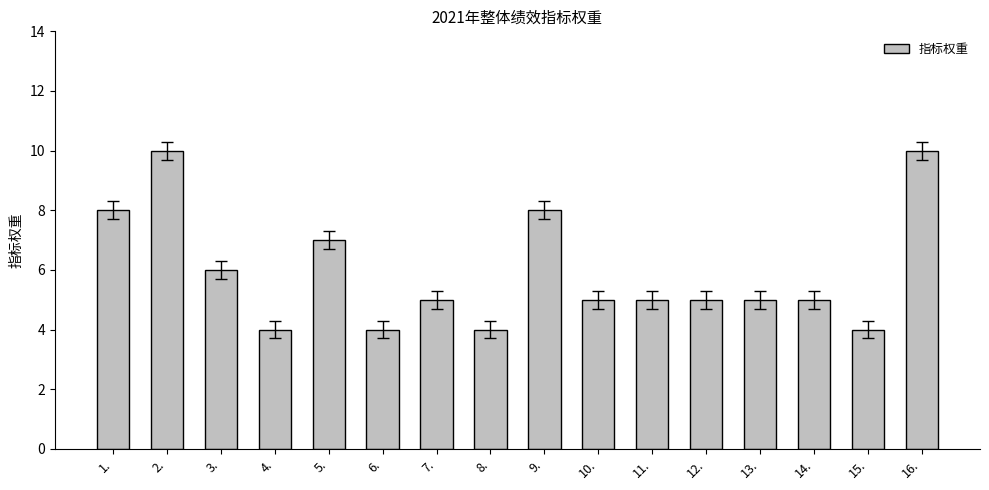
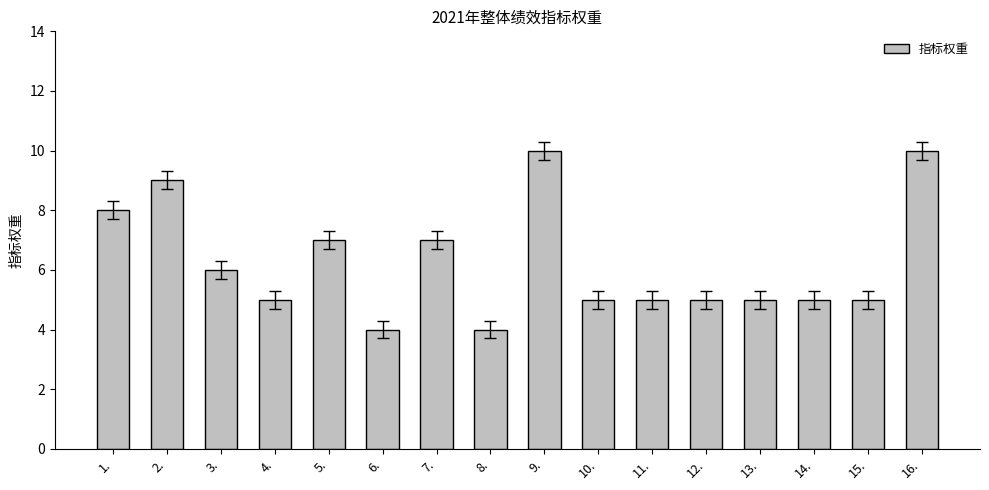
  {
    "指标权重": {
      "1.": 8,
-     "2.": 10,
+     "2.": 9,
      "3.": 6,
-     "4.": 4,
+     "4.": 5,
      "5.": 7,
      "6.": 4,
-     "7.": 5,
+     "7.": 7,
      "8.": 4,
-     "9.": 8,
+     "9.": 10,
      "10.": 5,
      "11.": 5,
      "12.": 5,
      "13.": 5,
      "14.": 5,
-     "15.": 4,
+     "15.": 5,
      "16.": 10
    }
  }
